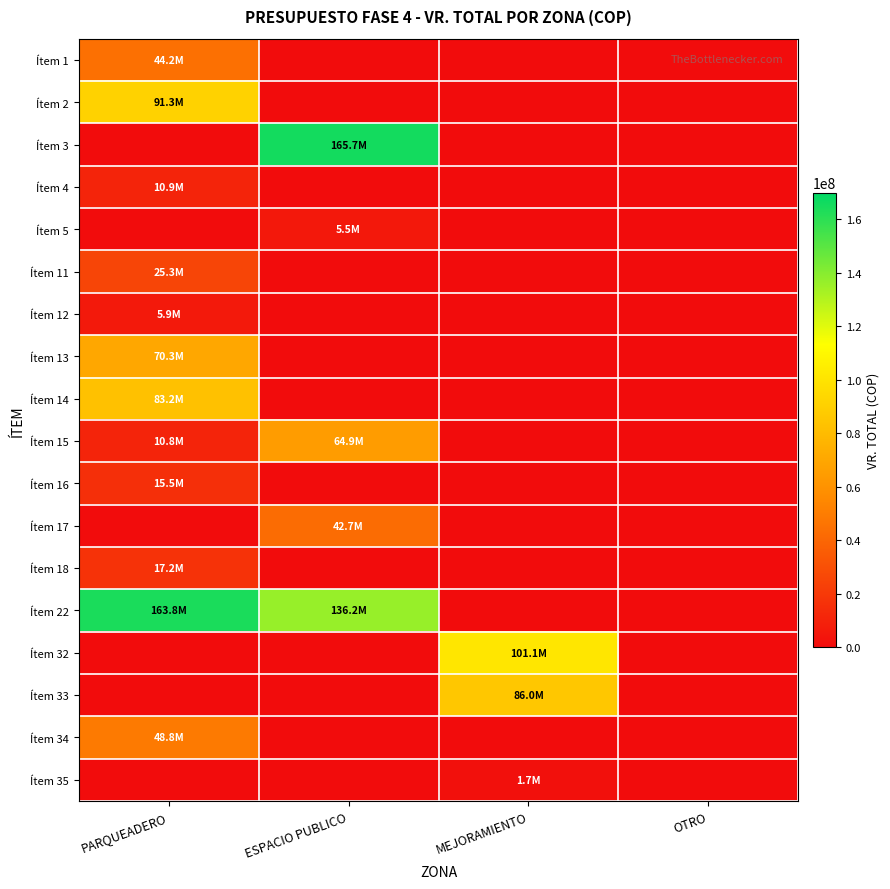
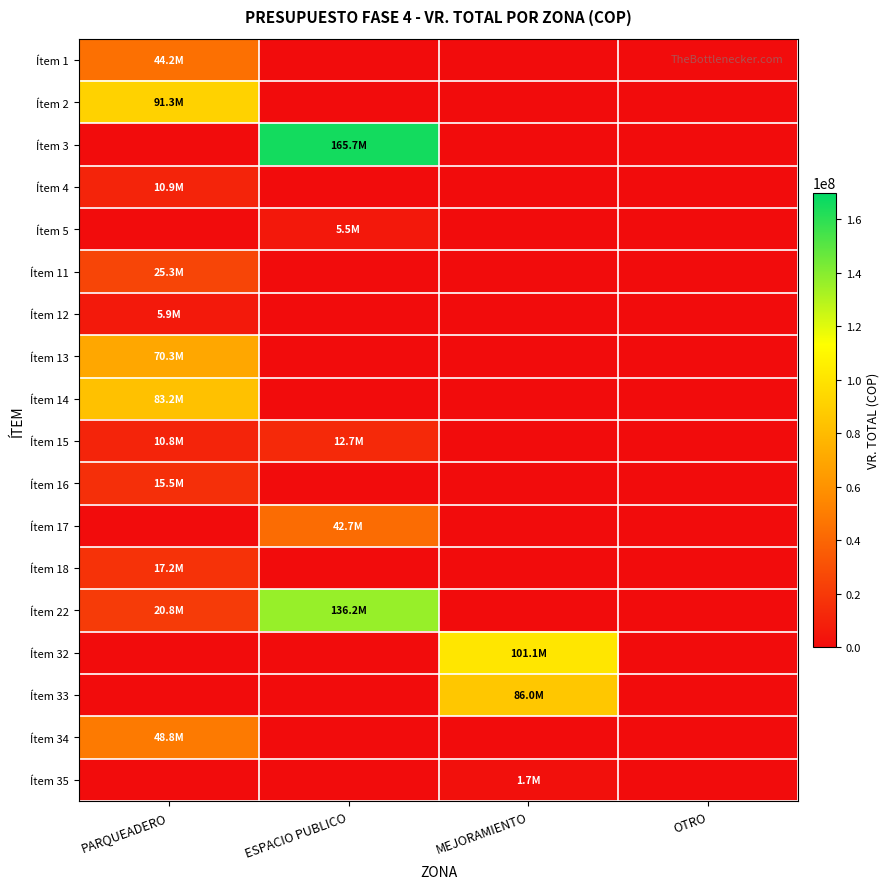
  {
    "Ítem 1": {
      "PARQUEADERO": "44.2M"
    },
    "Ítem 2": {
      "PARQUEADERO": "91.3M"
    },
    "Ítem 3": {
      "ESPACIO PUBLICO": "165.7M"
    },
    "Ítem 4": {
      "PARQUEADERO": "10.9M"
    },
    "Ítem 5": {
      "ESPACIO PUBLICO": "5.5M"
    },
    "Ítem 11": {
      "PARQUEADERO": "25.3M"
    },
    "Ítem 12": {
      "PARQUEADERO": "5.9M"
    },
    "Ítem 13": {
      "PARQUEADERO": "70.3M"
    },
    "Ítem 14": {
      "PARQUEADERO": "83.2M"
    },
    "Ítem 15": {
      "PARQUEADERO": "10.8M",
-     "ESPACIO PUBLICO": "64.9M"
+     "ESPACIO PUBLICO": "12.7M"
    },
    "Ítem 16": {
      "PARQUEADERO": "15.5M"
    },
    "Ítem 17": {
      "ESPACIO PUBLICO": "42.7M"
    },
    "Ítem 18": {
      "PARQUEADERO": "17.2M"
    },
    "Ítem 22": {
-     "PARQUEADERO": "163.8M",
+     "PARQUEADERO": "20.8M",
      "ESPACIO PUBLICO": "136.2M"
    },
    "Ítem 32": {
      "MEJORAMIENTO": "101.1M"
    },
    "Ítem 33": {
      "MEJORAMIENTO": "86.0M"
    },
    "Ítem 34": {
      "PARQUEADERO": "48.8M"
    },
    "Ítem 35": {
      "MEJORAMIENTO": "1.7M"
    }
  }
